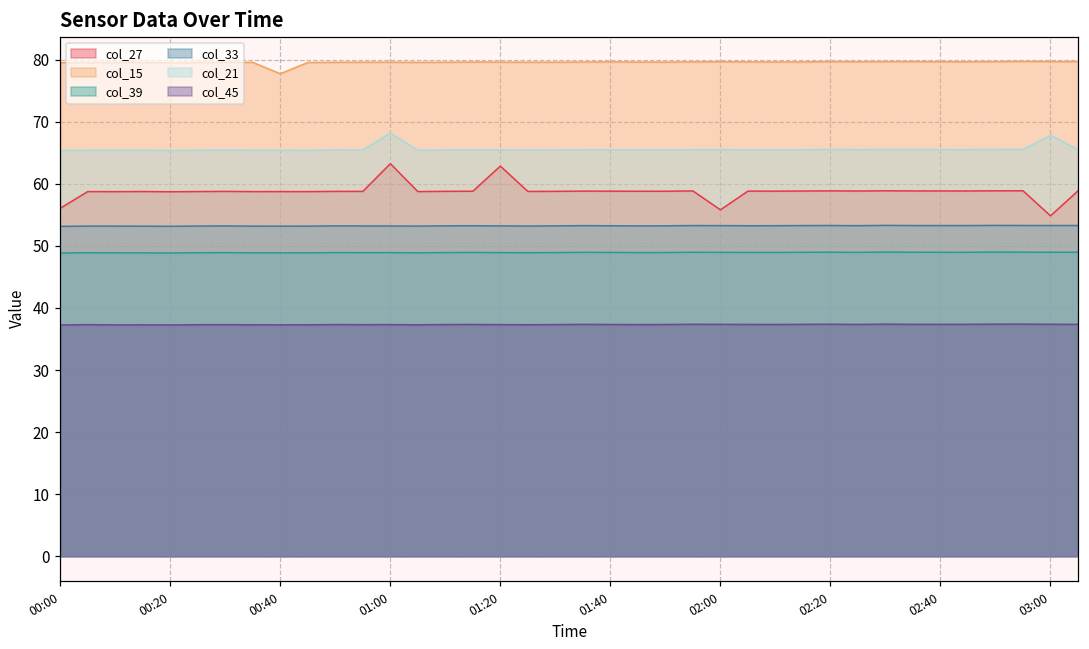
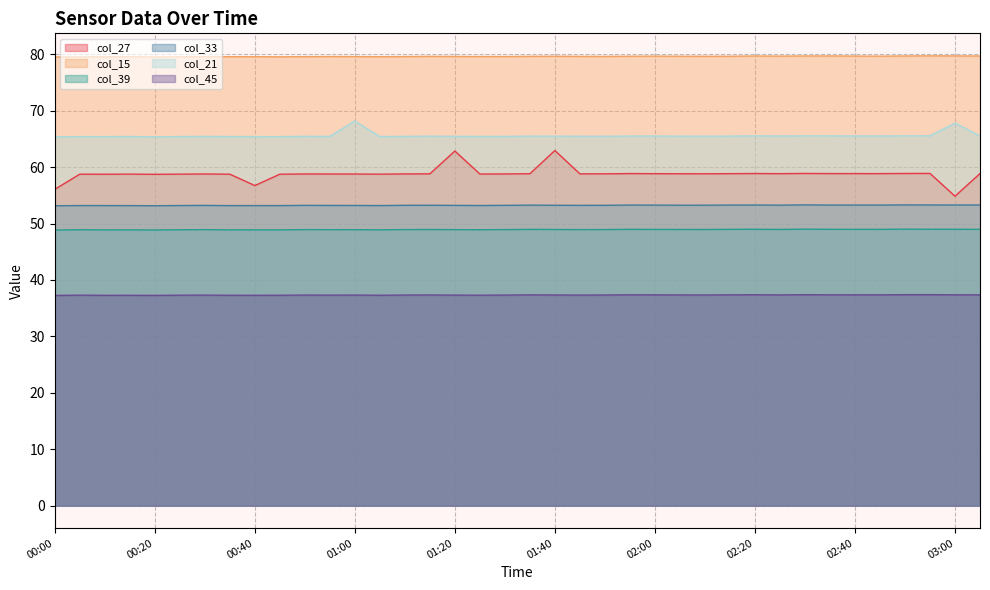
  {
    "col_27": {
      "00:00": 56,
      "00:20": 59,
-     "00:40": 59,
-     "01:00": 63,
+     "00:40": 57,
+     "01:00": 59,
      "01:20": 63,
-     "01:40": 59,
-     "02:00": 56,
+     "01:40": 63,
+     "02:00": 59,
      "02:20": 59,
      "02:40": 59,
      "03:00": 55
    },
    "col_15": {
      "00:00": 80,
-     "00:40": 78,
+     "00:40": 80,
      "01:00": 80,
      "01:20": 80,
      "01:40": 80,
      "02:00": 80,
      "02:20": 80,
      "02:40": 80,
      "03:00": 80
    },
    "col_21": {
      "00:00": 65,
      "00:20": 65,
      "00:40": 65,
      "01:00": 68,
      "01:20": 65,
      "01:40": 65,
      "02:00": 66,
      "02:20": 66,
      "02:40": 66,
      "03:00": 68
    }
  }
